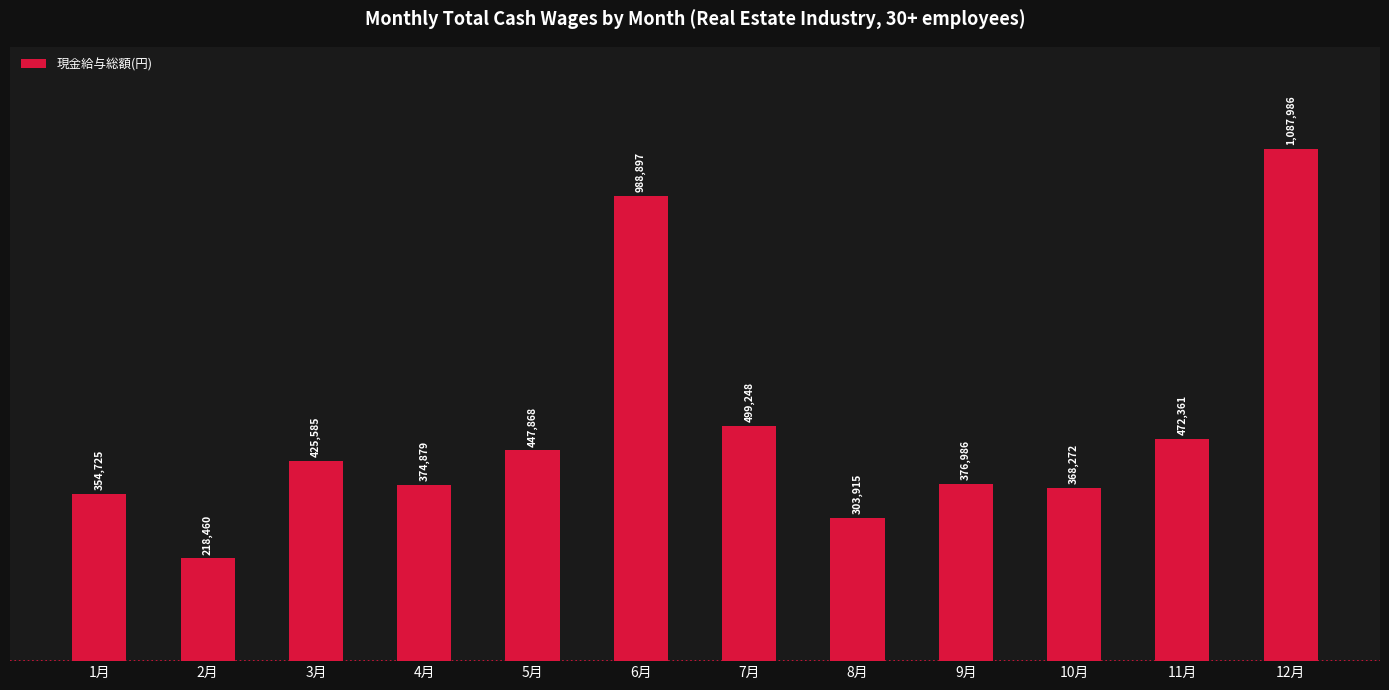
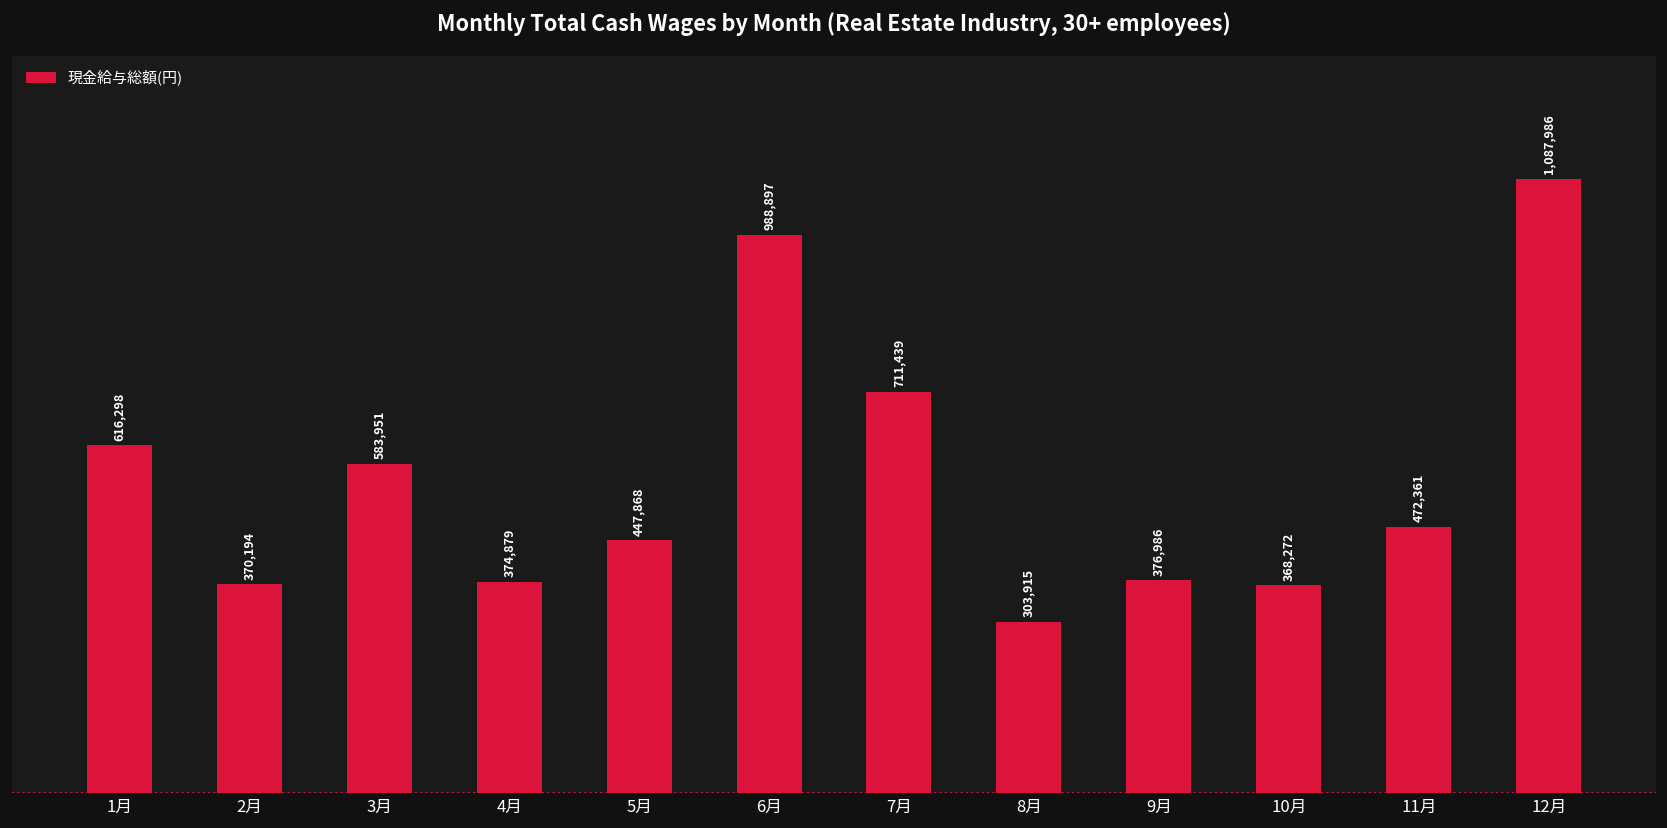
  {
-   "1月": "354,725",
-   "2月": "218,460",
-   "3月": "425,585",
+   "1月": "616,298",
+   "2月": "370,194",
+   "3月": "583,951",
    "4月": "374,879",
    "5月": "447,868",
    "6月": "988,897",
-   "7月": "499,248",
+   "7月": "711,439",
    "8月": "303,915",
    "9月": "376,986",
    "10月": "368,272",
    "11月": "472,361",
    "12月": "1,087,986"
  }
